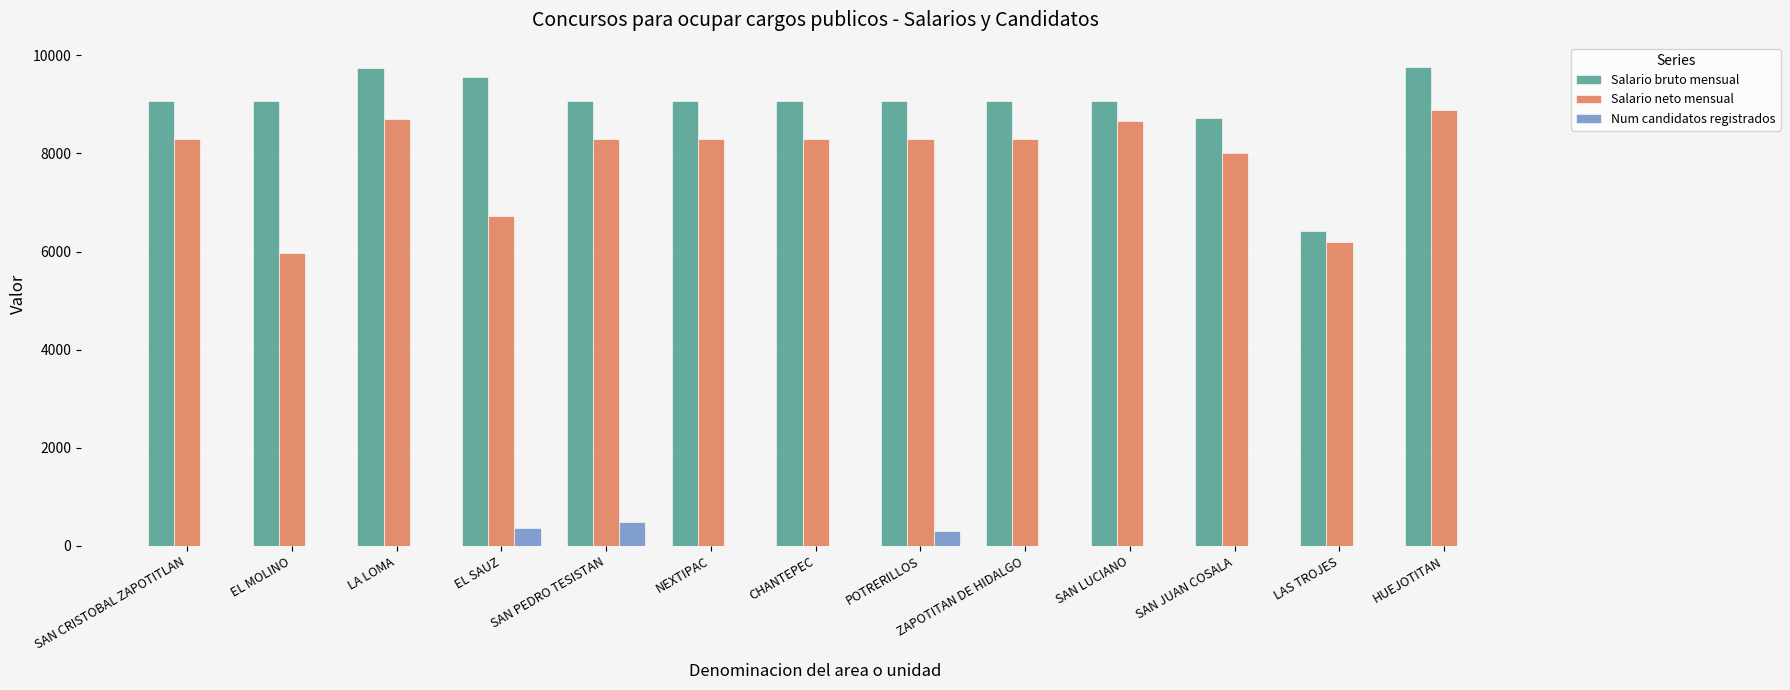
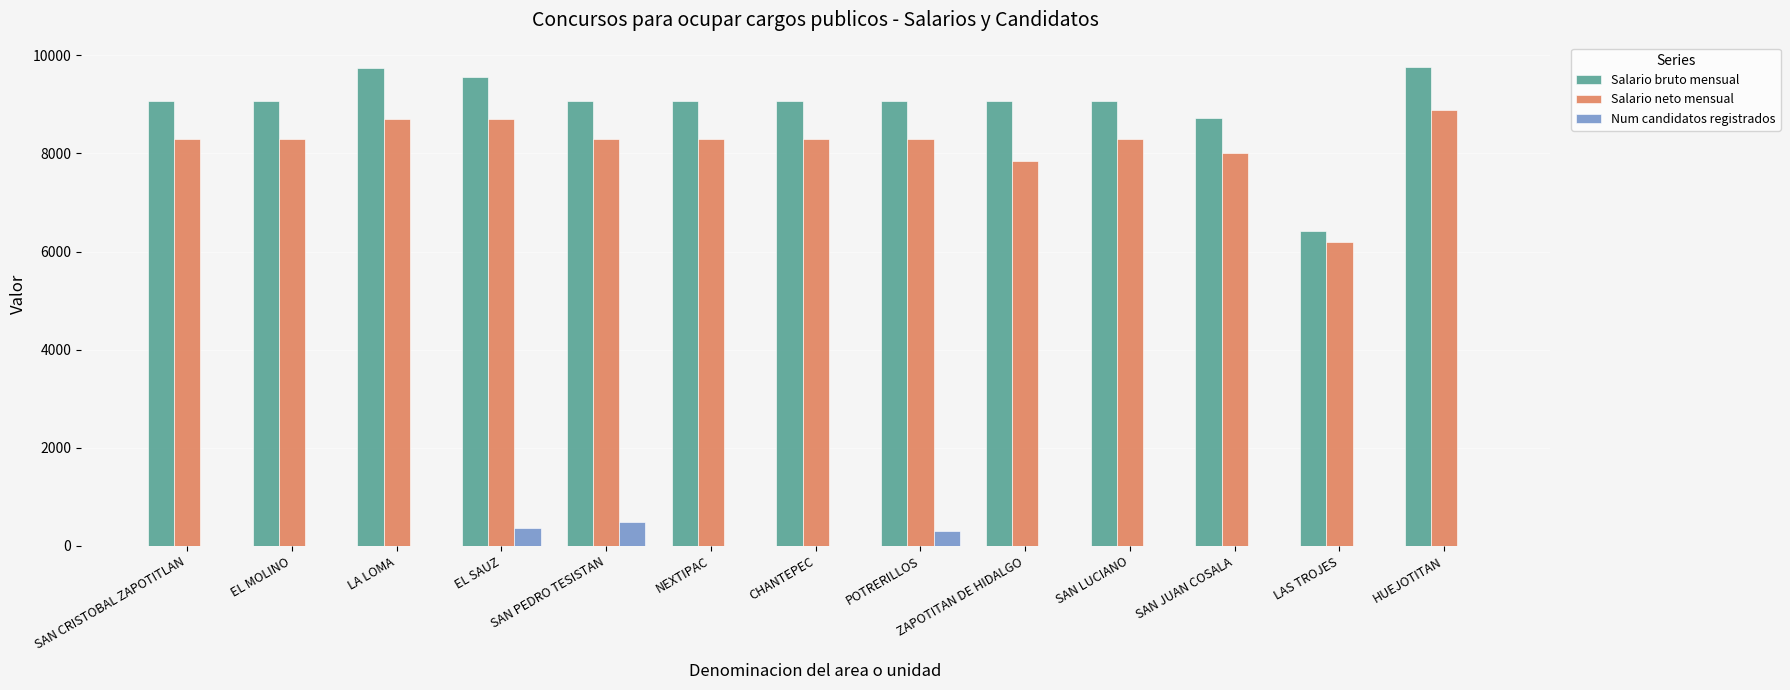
  {
    "Salario bruto mensual": {
      "SAN CRISTOBAL ZAPOTITLAN": 9100,
      "EL MOLINO": 9100,
      "LA LOMA": 9700,
      "EL SAUZ": 9600,
      "SAN PEDRO TESISTAN": 9100,
      "NEXTIPAC": 9100,
      "CHANTEPEC": 9100,
      "POTRERILLOS": 9100,
      "ZAPOTITAN DE HIDALGO": 9100,
      "SAN LUCIANO": 9100,
      "SAN JUAN COSALA": 8700,
      "LAS TROJES": 6400,
      "HUEJOTITAN": 9800
    },
    "Salario neto mensual": {
      "SAN CRISTOBAL ZAPOTITLAN": 8300,
-     "EL MOLINO": 6000,
+     "EL MOLINO": 8300,
      "LA LOMA": 8700,
-     "EL SAUZ": 6700,
+     "EL SAUZ": 8700,
      "SAN PEDRO TESISTAN": 8300,
      "NEXTIPAC": 8300,
      "CHANTEPEC": 8300,
      "POTRERILLOS": 8300,
-     "ZAPOTITAN DE HIDALGO": 8300,
-     "SAN LUCIANO": 8700,
+     "ZAPOTITAN DE HIDALGO": 7900,
+     "SAN LUCIANO": 8300,
      "SAN JUAN COSALA": 8000,
      "LAS TROJES": 6200,
      "HUEJOTITAN": 8900
    },
    "Num candidatos registrados": {
      "EL SAUZ": 400,
      "SAN PEDRO TESISTAN": 500,
      "POTRERILLOS": 300
    }
  }
